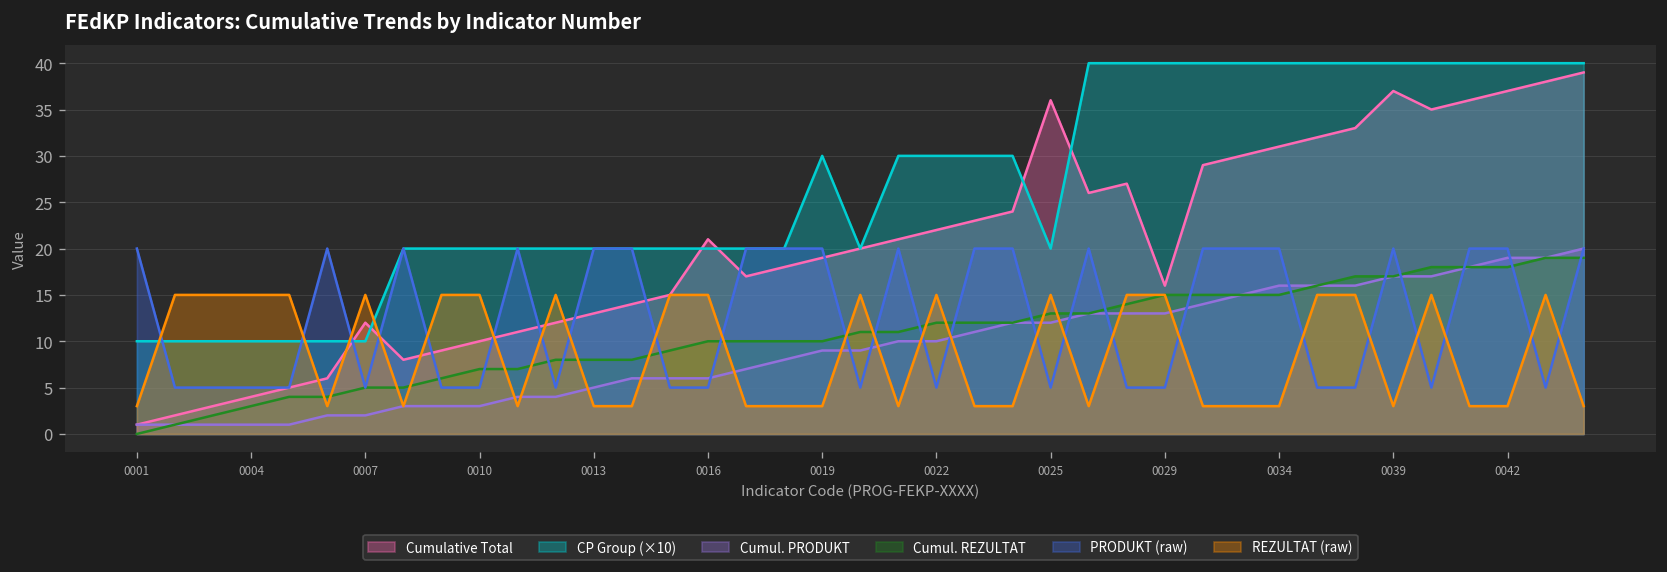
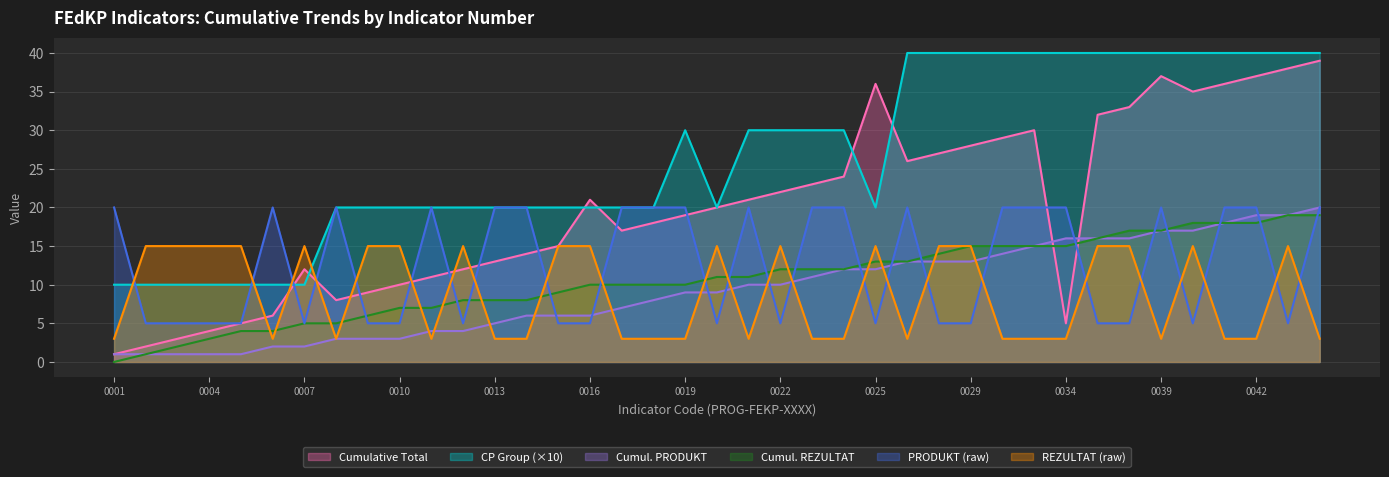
  {
    "Cumulative Total": {
      "0004": 4,
      "0007": 12,
      "0010": 10,
      "0013": 13,
      "0016": 21,
      "0019": 19,
      "0022": 22,
      "0025": 36,
-     "0029": 16,
-     "0034": 31,
+     "0029": 28,
+     "0034": 5,
      "0039": 37,
      "0042": 37
    },
    "CP Group (×10)": {
      "0001": 10,
      "0004": 10,
      "0007": 10,
      "0010": 20,
      "0016": 20,
      "0019": 30,
      "0022": 30,
      "0025": 20,
      "0029": 40,
      "0034": 40,
      "0039": 40,
      "0042": 40
    },
    "Cumul. REZULTAT": {
      "0001": 0,
      "0004": 3,
      "0010": 7,
      "0013": 8,
      "0016": 10,
      "0019": 10,
      "0022": 12,
      "0025": 13,
      "0034": 15,
      "0042": 18
    },
    "REZULTAT (raw)": {
      "0001": 3,
      "0004": 15,
      "0007": 15,
      "0010": 15,
      "0013": 3,
      "0016": 15,
      "0019": 3,
      "0022": 15,
      "0025": 15,
      "0034": 3,
      "0039": 3,
      "0042": 3
    }
  }
